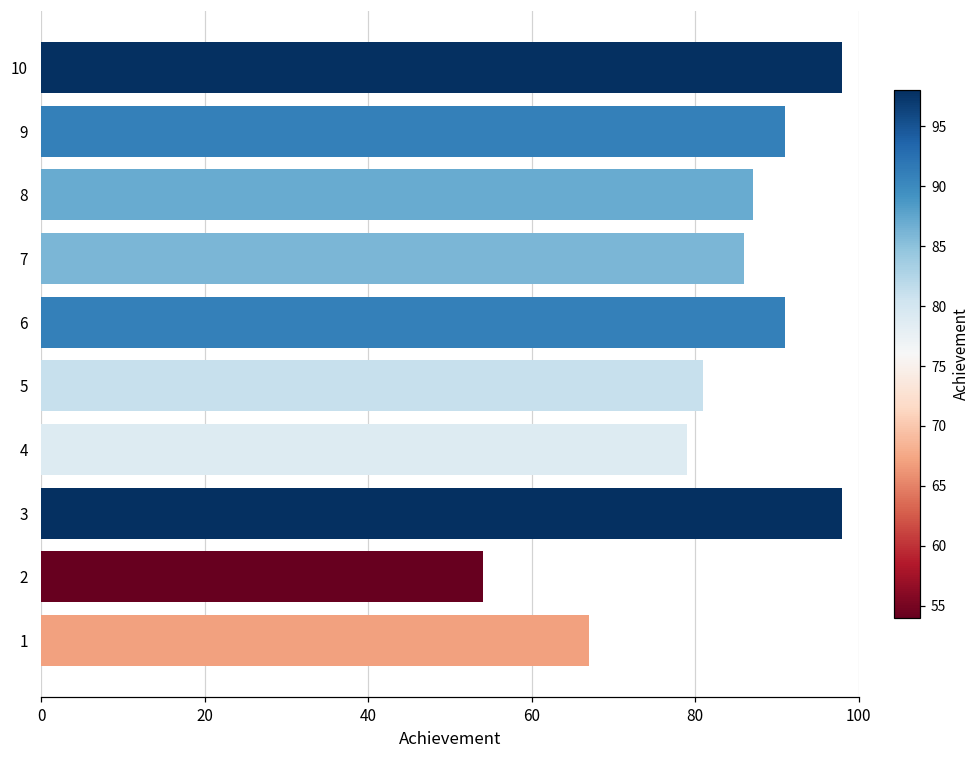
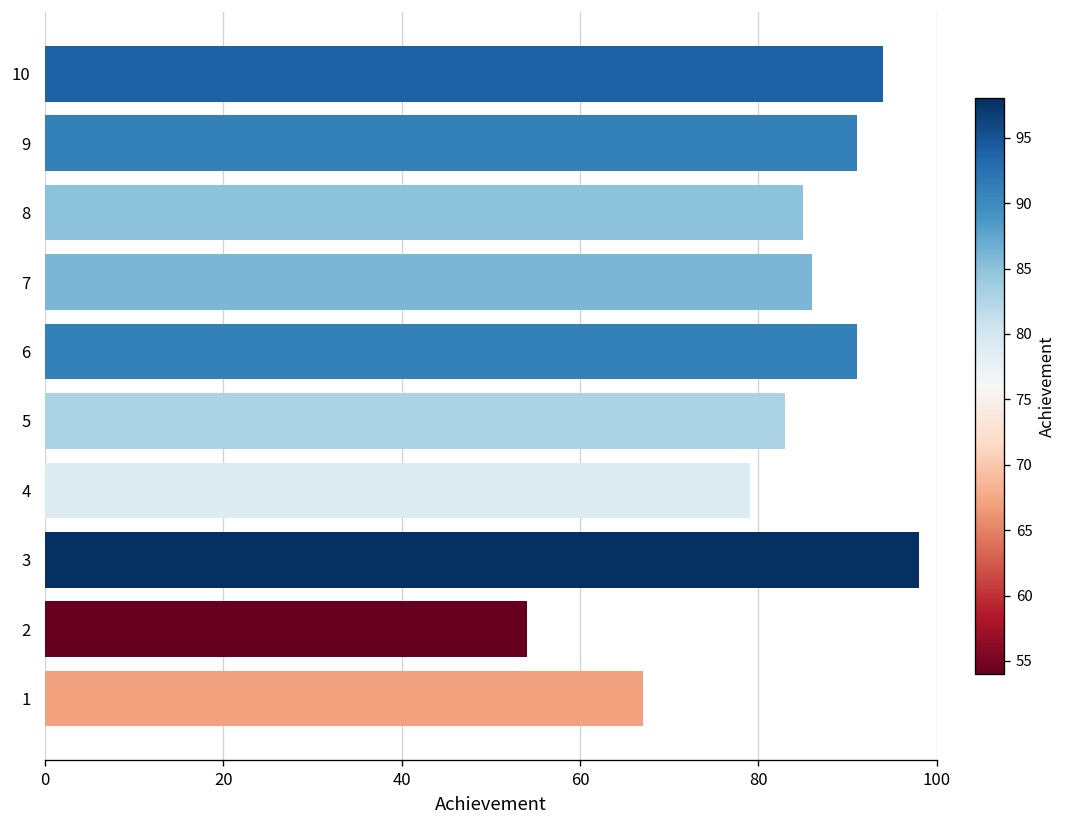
  {
-   "10": 98,
+   "10": 94,
    "9": 91,
-   "8": 87,
+   "8": 85,
    "7": 86,
    "6": 91,
-   "5": 81,
+   "5": 83,
    "4": 79,
    "3": 98,
    "2": 54,
    "1": 67
  }
